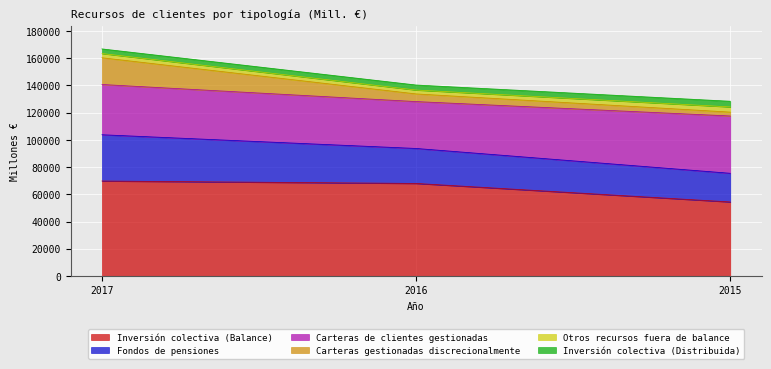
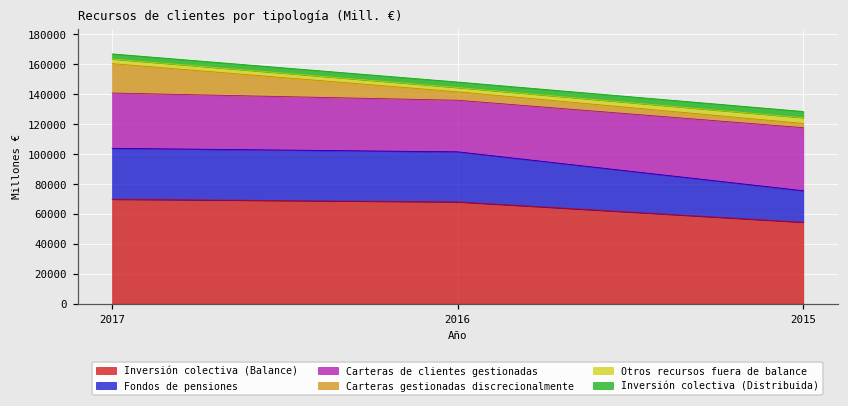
  {
    "Inversión colectiva (Balance)": {
      "2017": 70000,
      "2016": 68000,
      "2015": 54000
    },
    "Fondos de pensiones": {
      "2017": 34000,
-     "2016": 26000,
+     "2016": 33000,
      "2015": 21000
    },
    "Carteras de clientes gestionadas": {
      "2017": 37000,
      "2016": 34000,
      "2015": 42000
    },
    "Carteras gestionadas discrecionalmente": {
      "2017": 20000,
      "2016": 6000,
      "2015": 3000
    },
    "Otros recursos fuera de balance": {
      "2017": 3000,
      "2016": 3000,
      "2015": 4000
    },
    "Inversión colectiva (Distribuida)": {
      "2017": 3000,
      "2016": 4000,
      "2015": 4000
    }
  }
